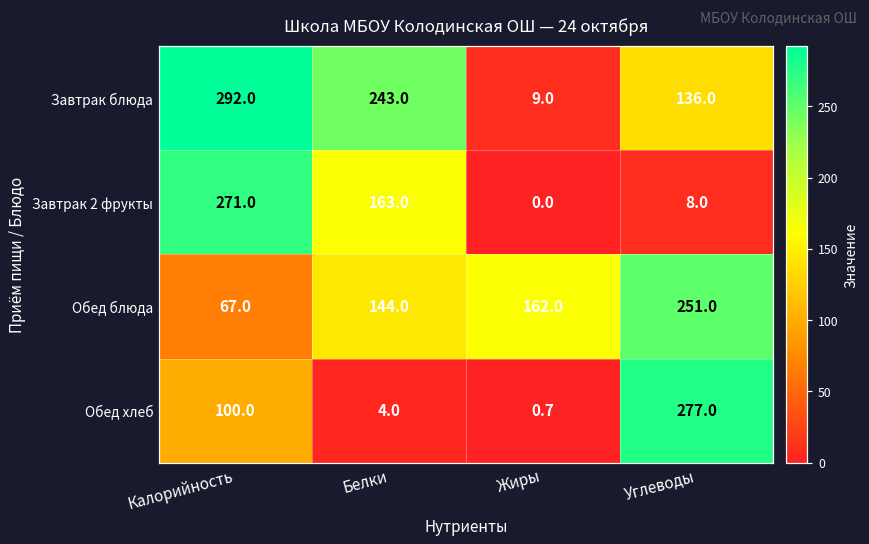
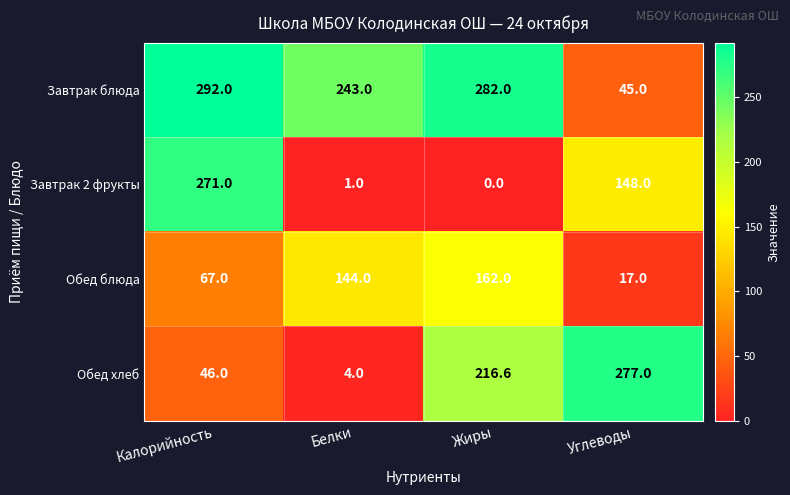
  {
    "Завтрак блюда": {
      "Калорийность": 292.0,
      "Белки": 243.0,
-     "Жиры": 9.0,
-     "Углеводы": 136.0
+     "Жиры": 282.0,
+     "Углеводы": 45.0
    },
    "Завтрак 2 фрукты": {
      "Калорийность": 271.0,
-     "Белки": 163.0,
+     "Белки": 1.0,
      "Жиры": 0.0,
-     "Углеводы": 8.0
+     "Углеводы": 148.0
    },
    "Обед блюда": {
      "Калорийность": 67.0,
      "Белки": 144.0,
      "Жиры": 162.0,
-     "Углеводы": 251.0
+     "Углеводы": 17.0
    },
    "Обед хлеб": {
-     "Калорийность": 100.0,
+     "Калорийность": 46.0,
      "Белки": 4.0,
-     "Жиры": 0.7,
+     "Жиры": 216.6,
      "Углеводы": 277.0
    }
  }
